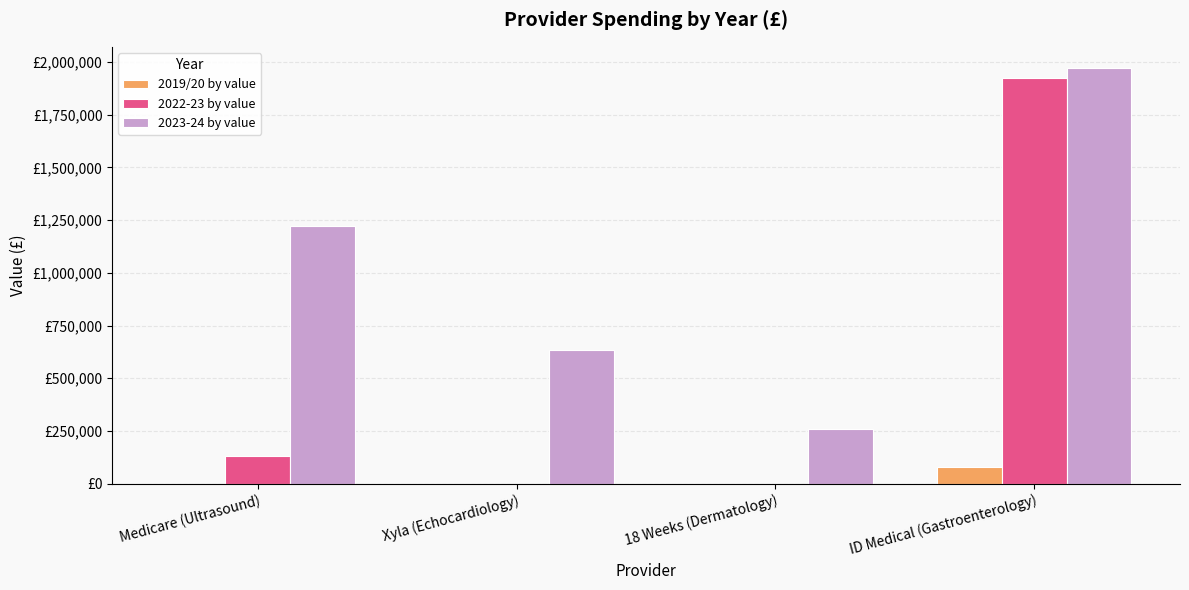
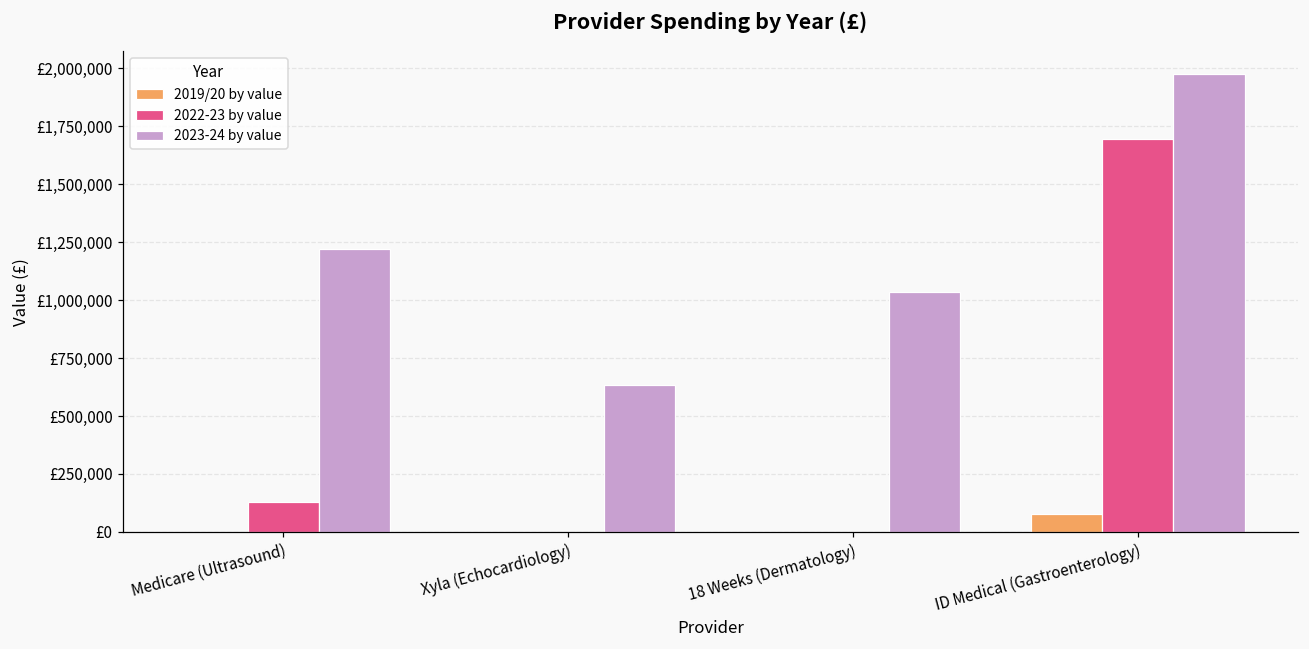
  {
    "2019/20 by value": {
      "Medicare (Ultrasound)": "£0",
      "Xyla (Echocardiology)": "£0",
      "18 Weeks (Dermatology)": "£0",
      "ID Medical (Gastroenterology)": "£80,000"
    },
    "2022-23 by value": {
      "Medicare (Ultrasound)": "£130,000",
      "Xyla (Echocardiology)": "£0",
      "18 Weeks (Dermatology)": "£0",
-     "ID Medical (Gastroenterology)": "£1,920,000"
+     "ID Medical (Gastroenterology)": "£1,690,000"
    },
    "2023-24 by value": {
      "Medicare (Ultrasound)": "£1,220,000",
      "Xyla (Echocardiology)": "£640,000",
-     "18 Weeks (Dermatology)": "£260,000",
+     "18 Weeks (Dermatology)": "£1,040,000",
      "ID Medical (Gastroenterology)": "£1,970,000"
    }
  }
